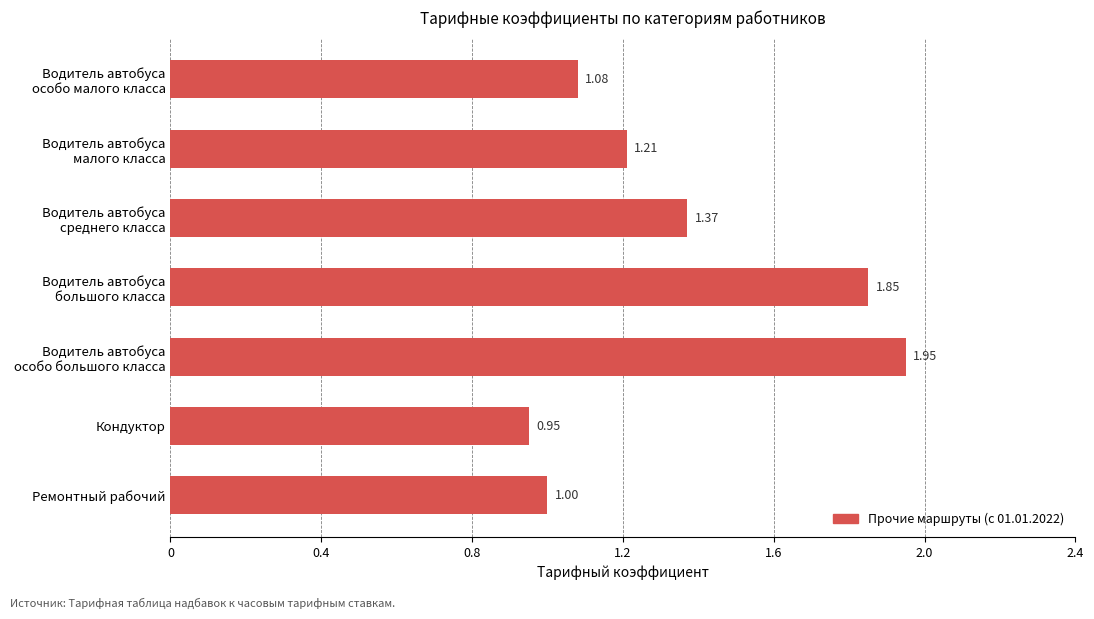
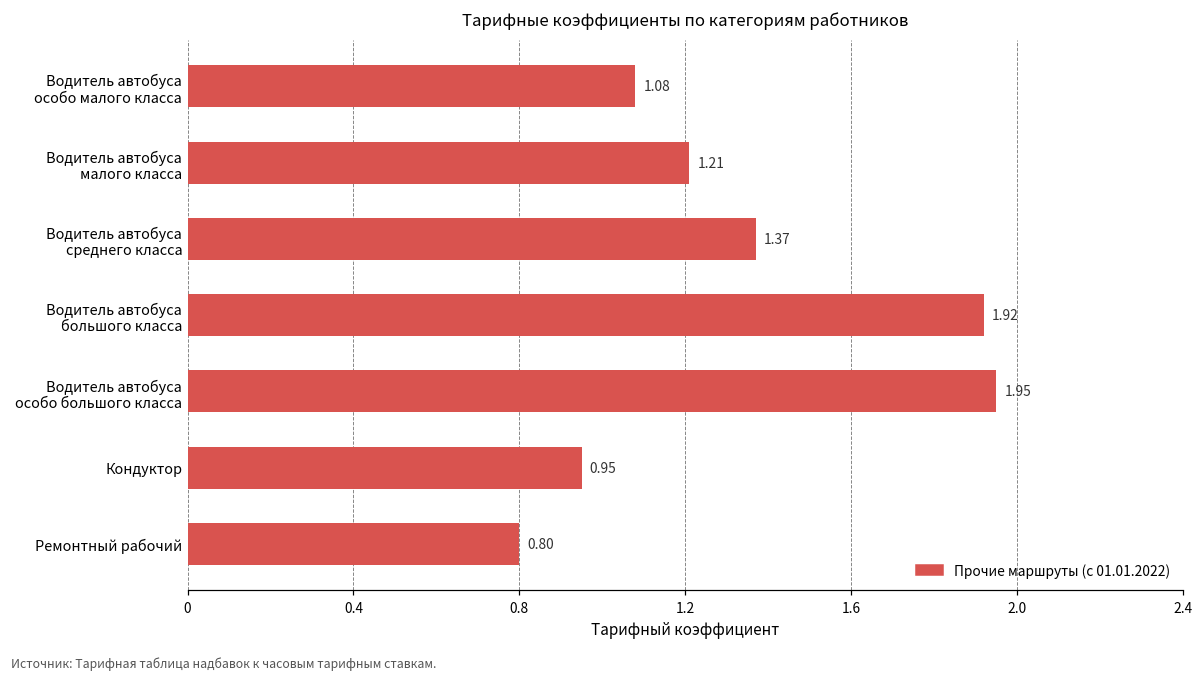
  {
    "Водитель автобуса особо малого класса": 1.08,
    "Водитель автобуса малого класса": 1.21,
    "Водитель автобуса среднего класса": 1.37,
-   "Водитель автобуса большого класса": 1.85,
+   "Водитель автобуса большого класса": 1.92,
    "Водитель автобуса особо большого класса": 1.95,
    "Кондуктор": 0.95,
-   "Ремонтный рабочий": 1.00
+   "Ремонтный рабочий": 0.80
  }
